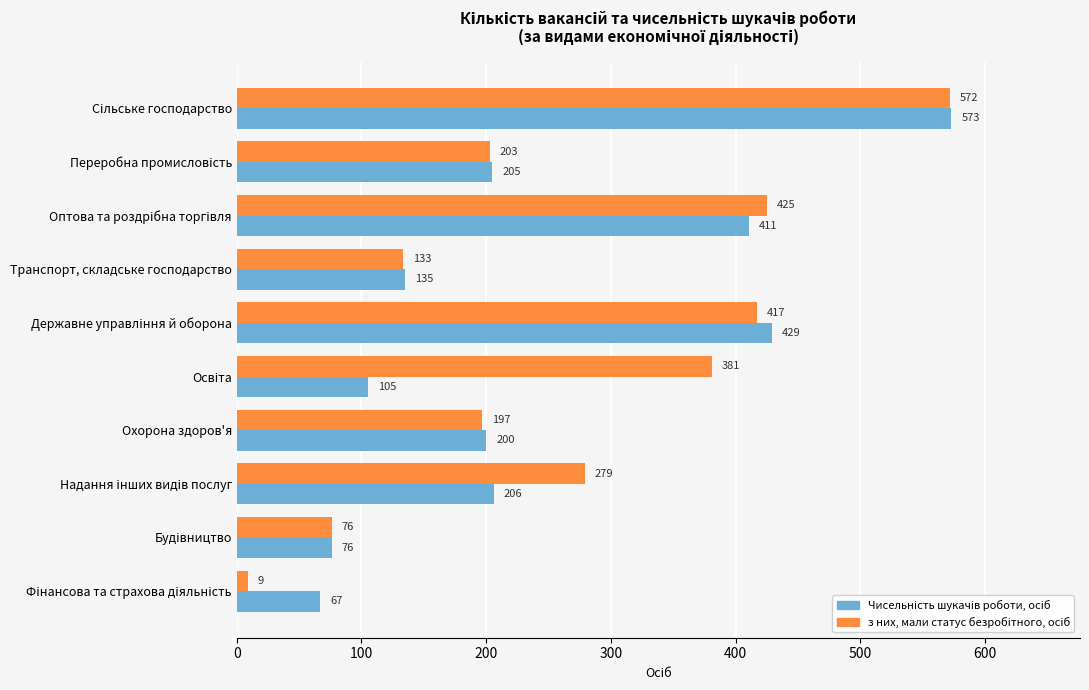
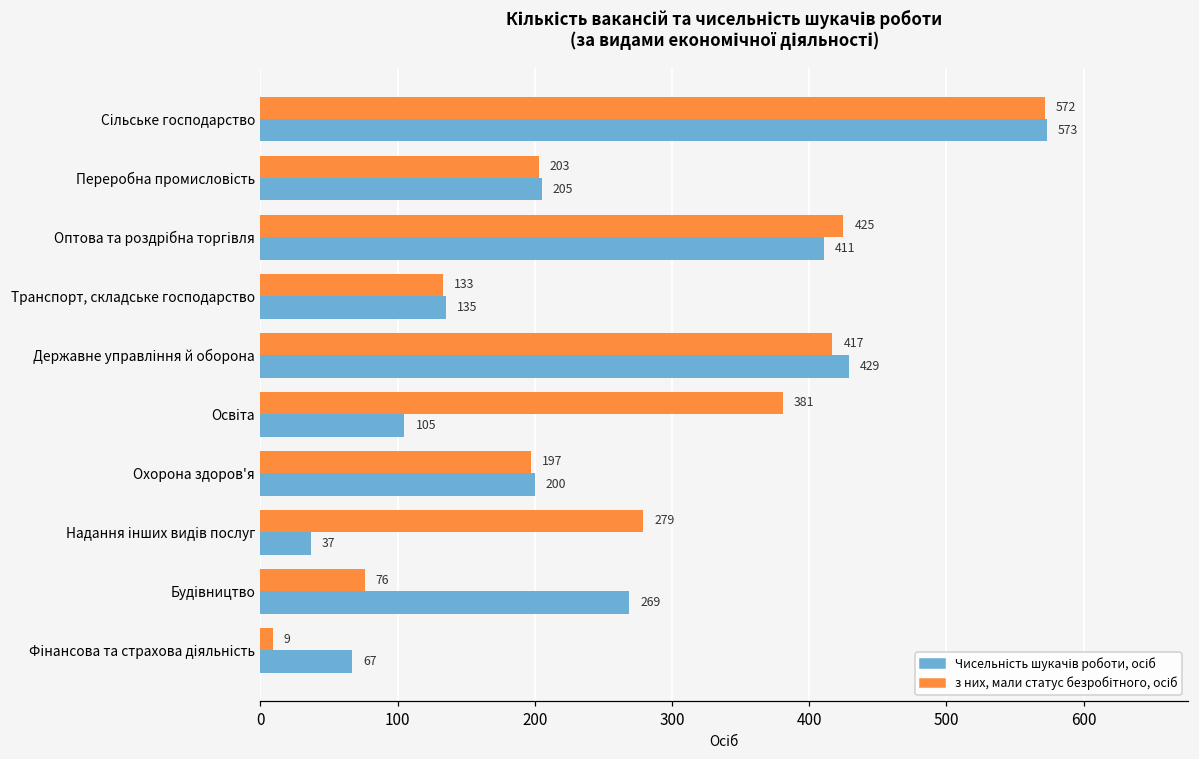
  {
    "Чисельність шукачів роботи, осіб": {
      "Сільське господарство": 573,
      "Переробна промисловість": 205,
      "Оптова та роздрібна торгівля": 411,
      "Транспорт, складське господарство": 135,
      "Державне управління й оборона": 429,
      "Освіта": 105,
      "Охорона здоров'я": 200,
-     "Надання інших видів послуг": 206,
-     "Будівництво": 76,
+     "Надання інших видів послуг": 37,
+     "Будівництво": 269,
      "Фінансова та страхова діяльність": 67
    },
    "з них, мали статус безробітного, осіб": {
      "Сільське господарство": 572,
      "Переробна промисловість": 203,
      "Оптова та роздрібна торгівля": 425,
      "Транспорт, складське господарство": 133,
      "Державне управління й оборона": 417,
      "Освіта": 381,
      "Охорона здоров'я": 197,
      "Надання інших видів послуг": 279,
      "Будівництво": 76,
      "Фінансова та страхова діяльність": 9
    }
  }
